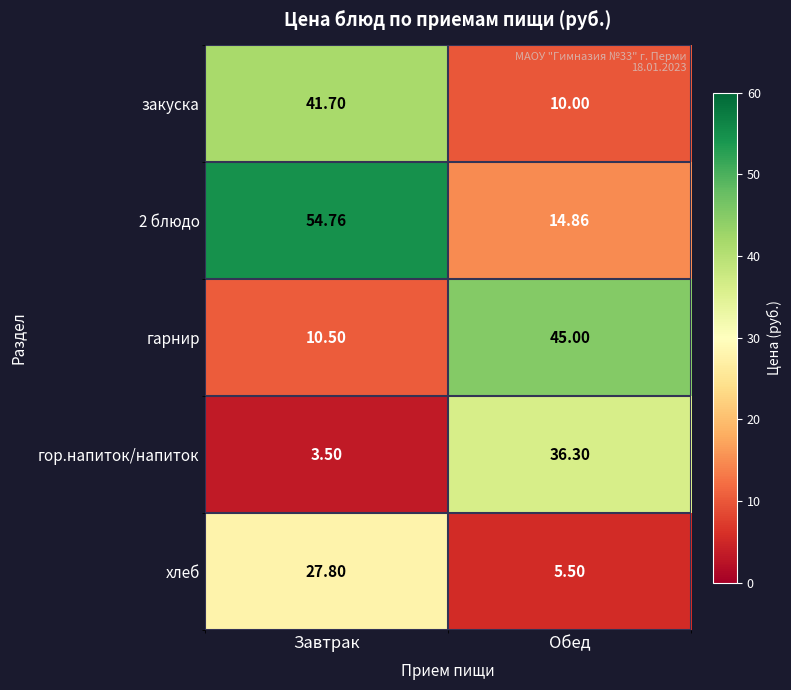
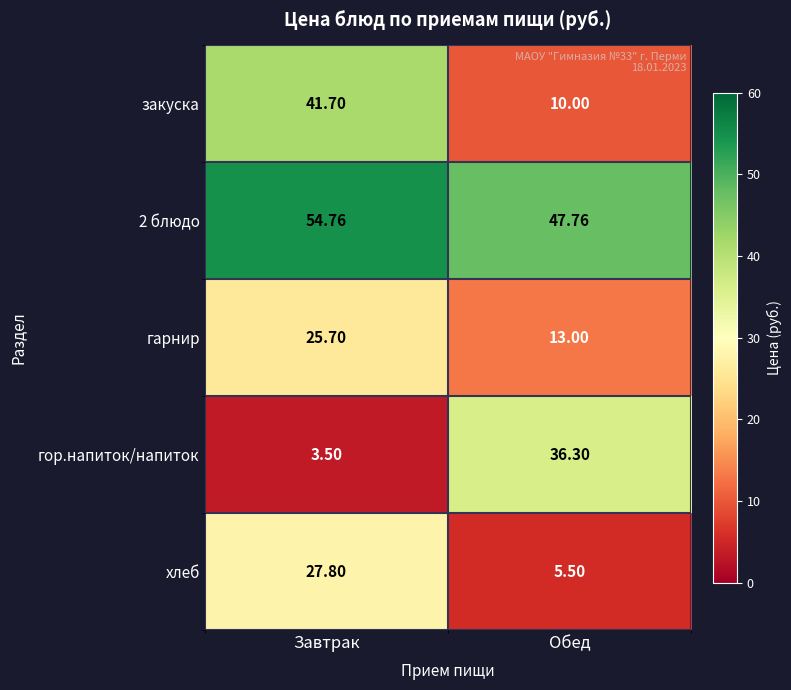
  {
    "закуска": {
      "Завтрак": 41.70
    },
    "2 блюдо": {
      "Завтрак": 54.76,
-     "Обед": 14.86
+     "Обед": 47.76
    },
    "гарнир": {
-     "Завтрак": 10.50,
-     "Обед": 45.00
+     "Завтрак": 25.70,
+     "Обед": 13.00
    },
    "гор.напиток/напиток": {
      "Завтрак": 3.50,
      "Обед": 36.30
    },
    "хлеб": {
      "Завтрак": 27.80,
      "Обед": 5.50
    }
  }
